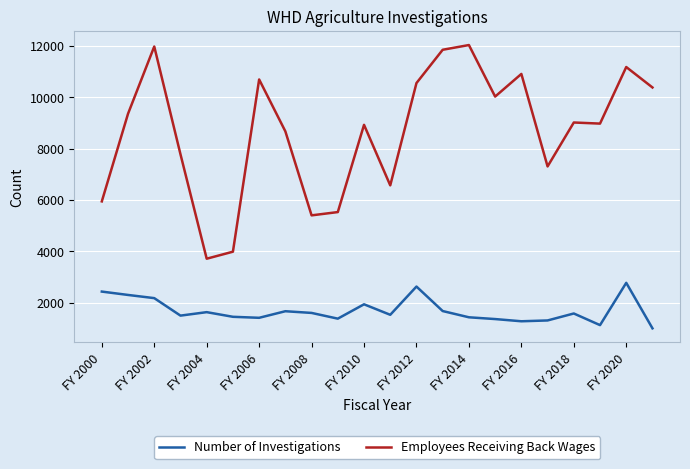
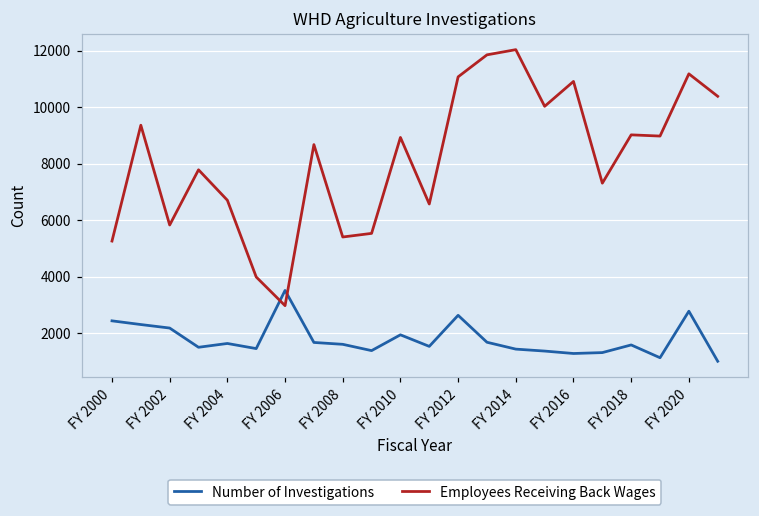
  {
    "Number of Investigations": {
      "FY 2000": 2400,
      "FY 2002": 2200,
      "FY 2004": 1600,
-     "FY 2006": 1400,
+     "FY 2006": 3500,
      "FY 2008": 1600,
      "FY 2010": 1900,
      "FY 2012": 2600,
      "FY 2014": 1400,
      "FY 2016": 1300,
      "FY 2018": 1600,
      "FY 2020": 2800
    },
    "Employees Receiving Back Wages": {
-     "FY 2000": 5900,
-     "FY 2002": 12000,
-     "FY 2004": 3700,
-     "FY 2006": 10700,
+     "FY 2000": 5300,
+     "FY 2002": 5800,
+     "FY 2004": 6700,
+     "FY 2006": 3000,
      "FY 2008": 5400,
      "FY 2010": 8900,
-     "FY 2012": 10600,
+     "FY 2012": 11100,
      "FY 2014": 12000,
      "FY 2016": 10900,
      "FY 2018": 9000,
      "FY 2020": 11200
    }
  }
